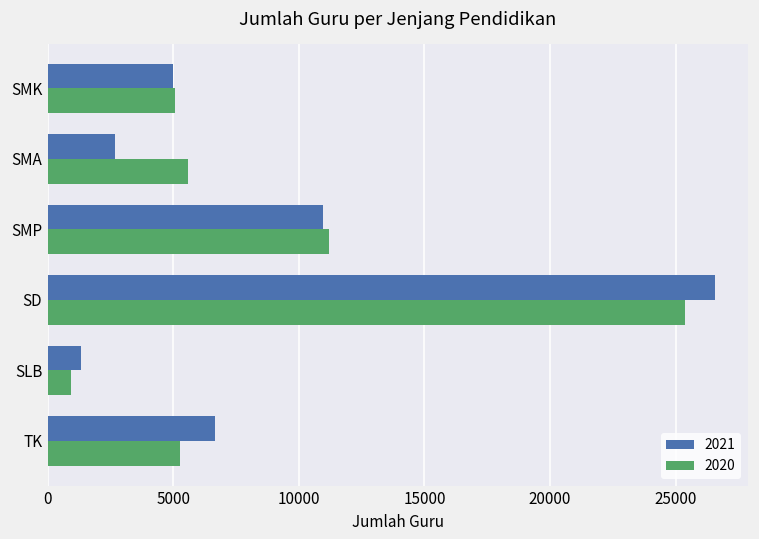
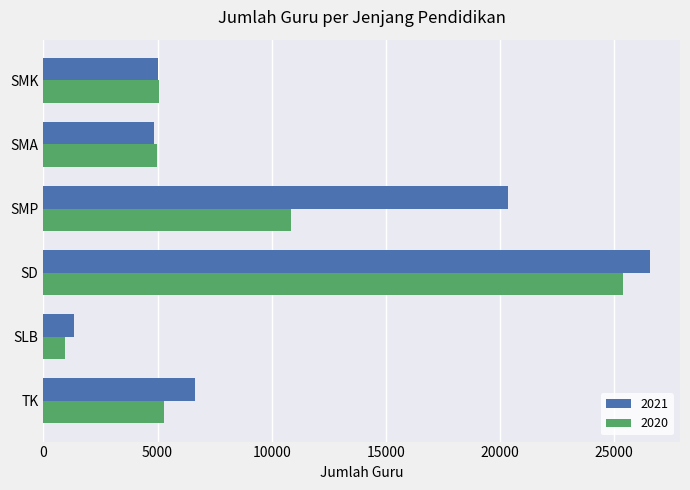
  {
    "2021": {
      "SMK": 5000,
-     "SMA": 2700,
-     "SMP": 11000,
+     "SMA": 4800,
+     "SMP": 20400,
      "SD": 26600,
      "SLB": 1300,
      "TK": 6600
    },
    "2020": {
      "SMK": 5100,
-     "SMA": 5600,
-     "SMP": 11200,
+     "SMA": 5000,
+     "SMP": 10800,
      "SD": 25400,
      "SLB": 900,
      "TK": 5300
    }
  }
